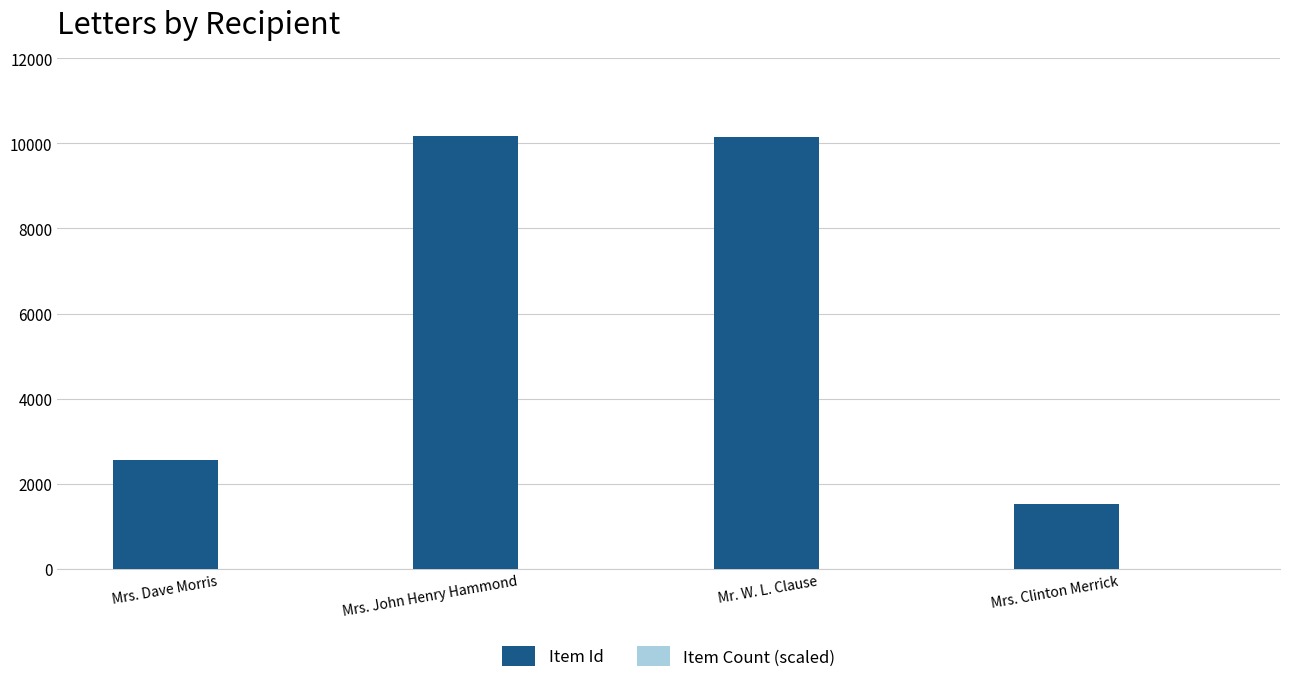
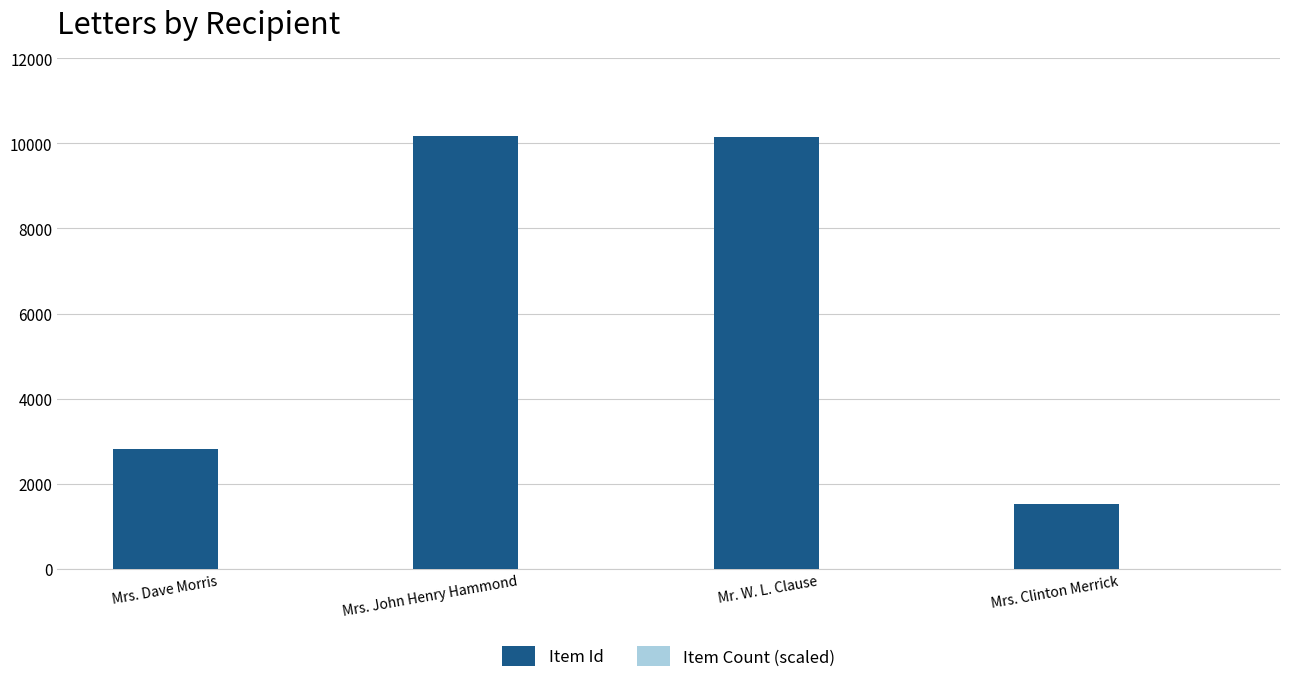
  {
    "Item Id": {
-     "Mrs. Dave Morris": 2600,
+     "Mrs. Dave Morris": 2800,
      "Mrs. John Henry Hammond": 10200,
      "Mr. W. L. Clause": 10100,
      "Mrs. Clinton Merrick": 1500
    }
  }
